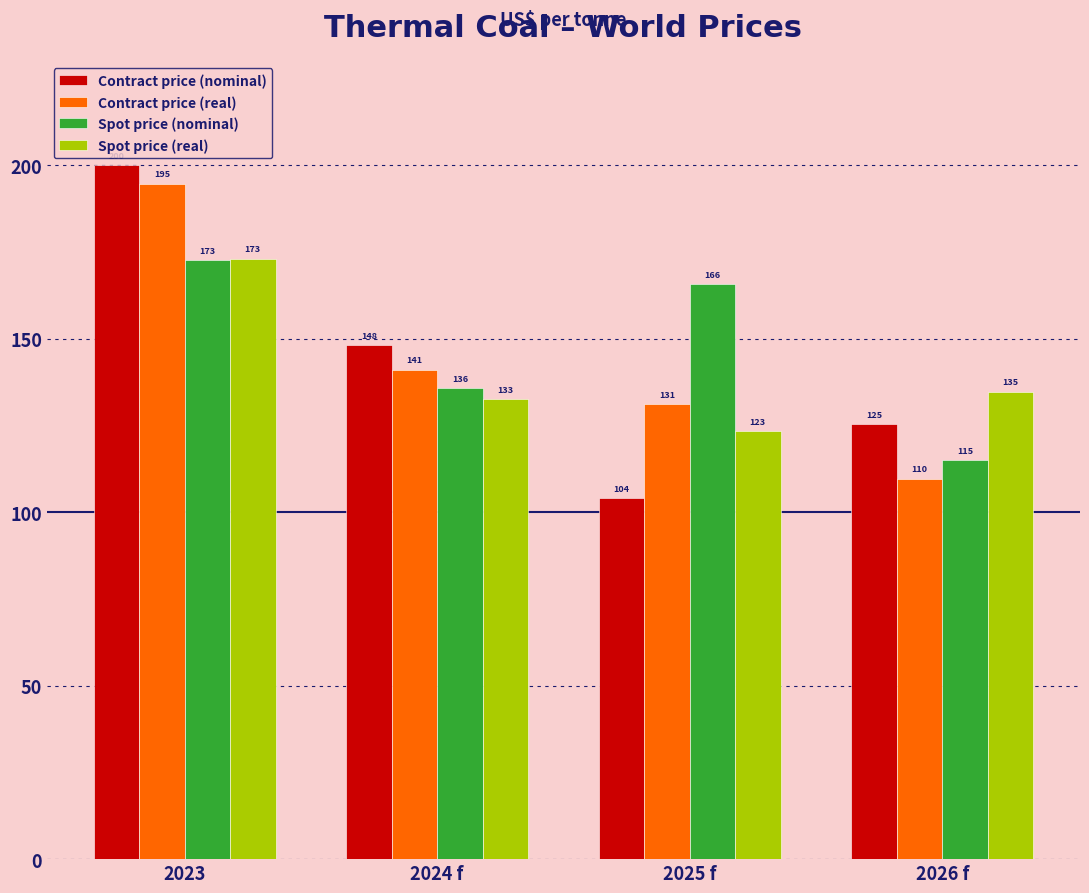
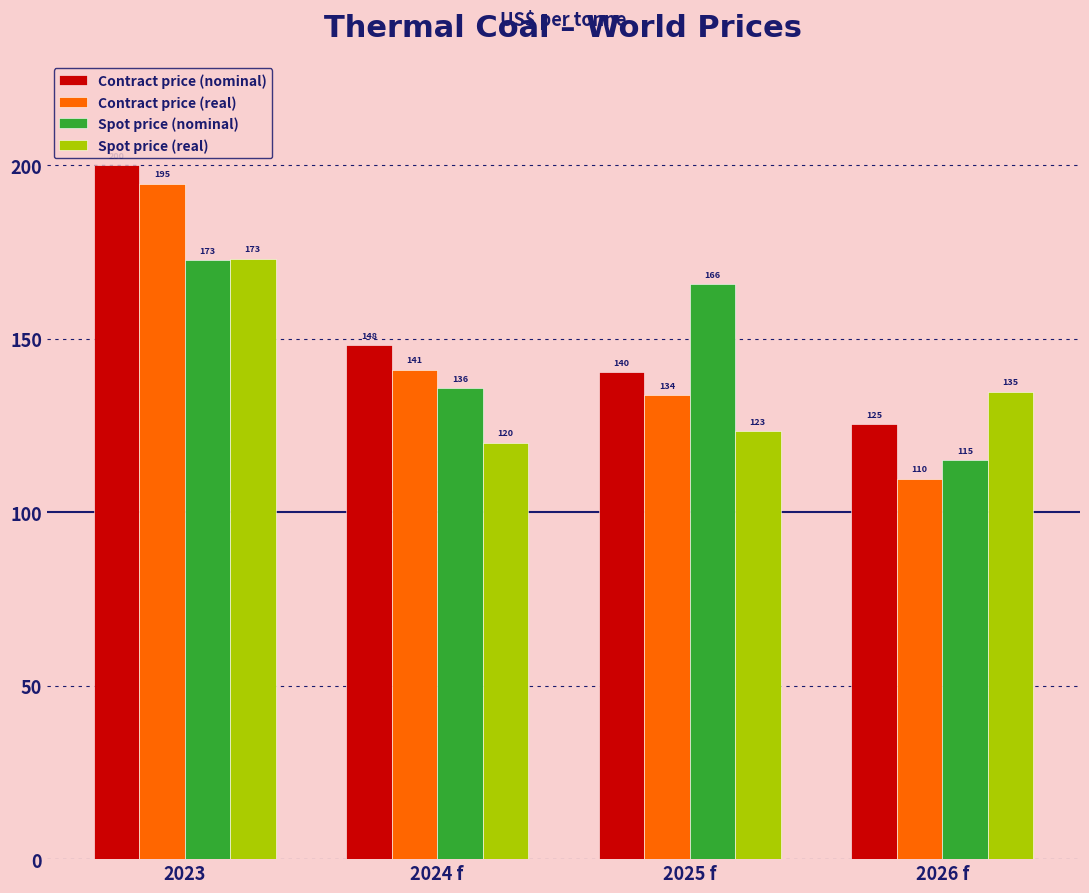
  {
    "Contract price (nominal)": {
      "2024 f": 148,
-     "2025 f": 104,
+     "2025 f": 140,
      "2026 f": 125
    },
    "Contract price (real)": {
      "2023": 195,
      "2024 f": 141,
-     "2025 f": 131,
+     "2025 f": 134,
      "2026 f": 110
    },
    "Spot price (nominal)": {
      "2023": 173,
      "2024 f": 136,
      "2025 f": 166,
      "2026 f": 115
    },
    "Spot price (real)": {
      "2023": 173,
-     "2024 f": 133,
+     "2024 f": 120,
      "2025 f": 123,
      "2026 f": 135
    }
  }
